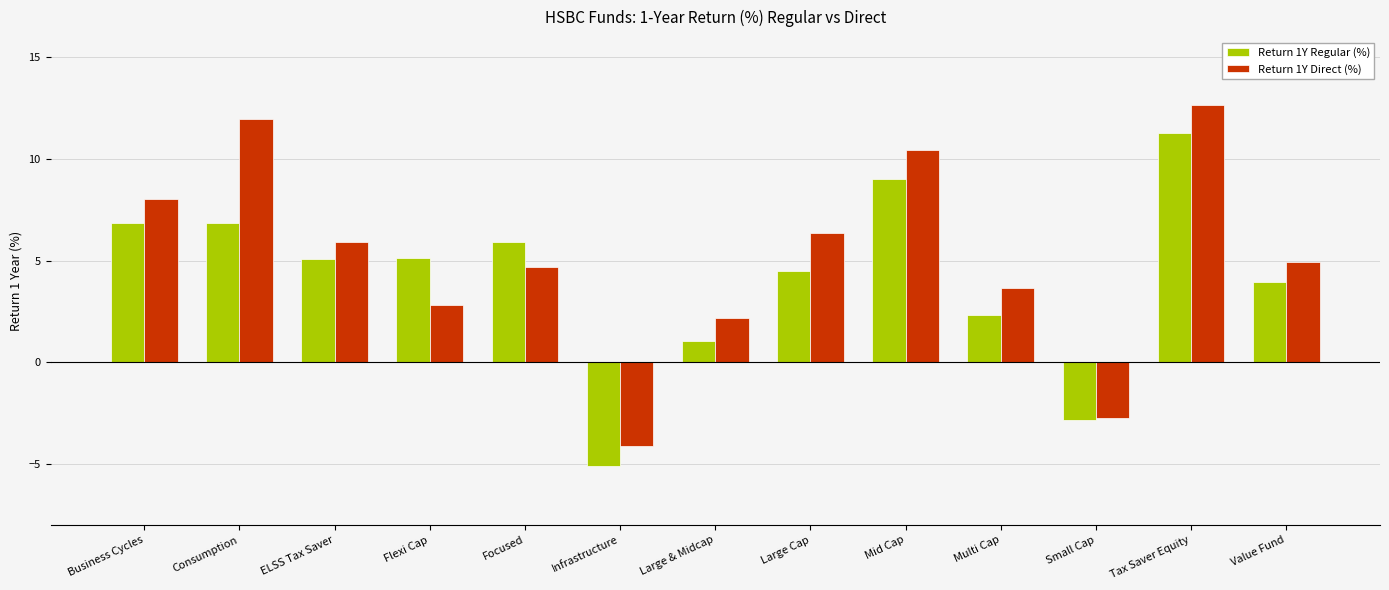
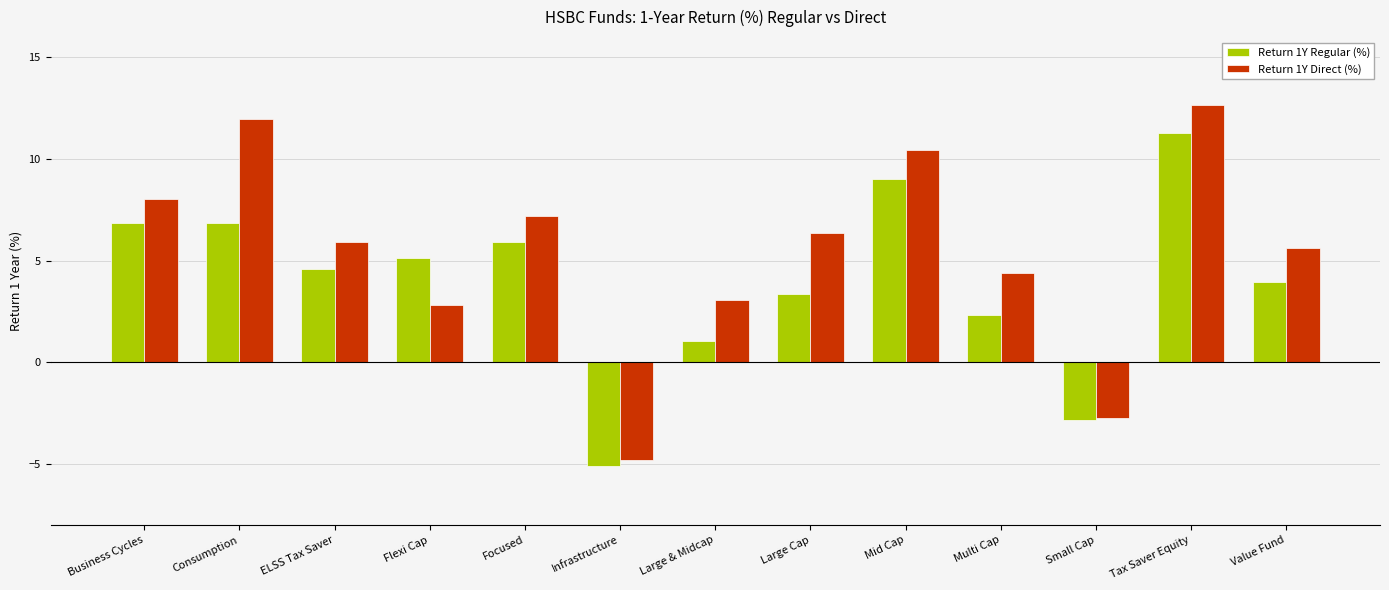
  {
    "Return 1Y Regular (%)": {
      "Business Cycles": 6.8,
      "Consumption": 6.9,
-     "ELSS Tax Saver": 5.1,
+     "ELSS Tax Saver": 4.6,
      "Flexi Cap": 5.1,
      "Focused": 5.9,
      "Infrastructure": -5.1,
      "Large & Midcap": 1.0,
-     "Large Cap": 4.5,
+     "Large Cap": 3.4,
      "Mid Cap": 9.0,
      "Multi Cap": 2.3,
      "Small Cap": -2.8,
      "Tax Saver Equity": 11.3,
      "Value Fund": 3.9
    },
    "Return 1Y Direct (%)": {
      "Business Cycles": 8.0,
      "Consumption": 12.0,
      "ELSS Tax Saver": 5.9,
      "Flexi Cap": 2.8,
-     "Focused": 4.7,
-     "Infrastructure": -4.1,
-     "Large & Midcap": 2.2,
+     "Focused": 7.2,
+     "Infrastructure": -4.8,
+     "Large & Midcap": 3.1,
      "Large Cap": 6.4,
      "Mid Cap": 10.4,
-     "Multi Cap": 3.6,
+     "Multi Cap": 4.4,
      "Small Cap": -2.7,
      "Tax Saver Equity": 12.6,
-     "Value Fund": 4.9
+     "Value Fund": 5.6
    }
  }
